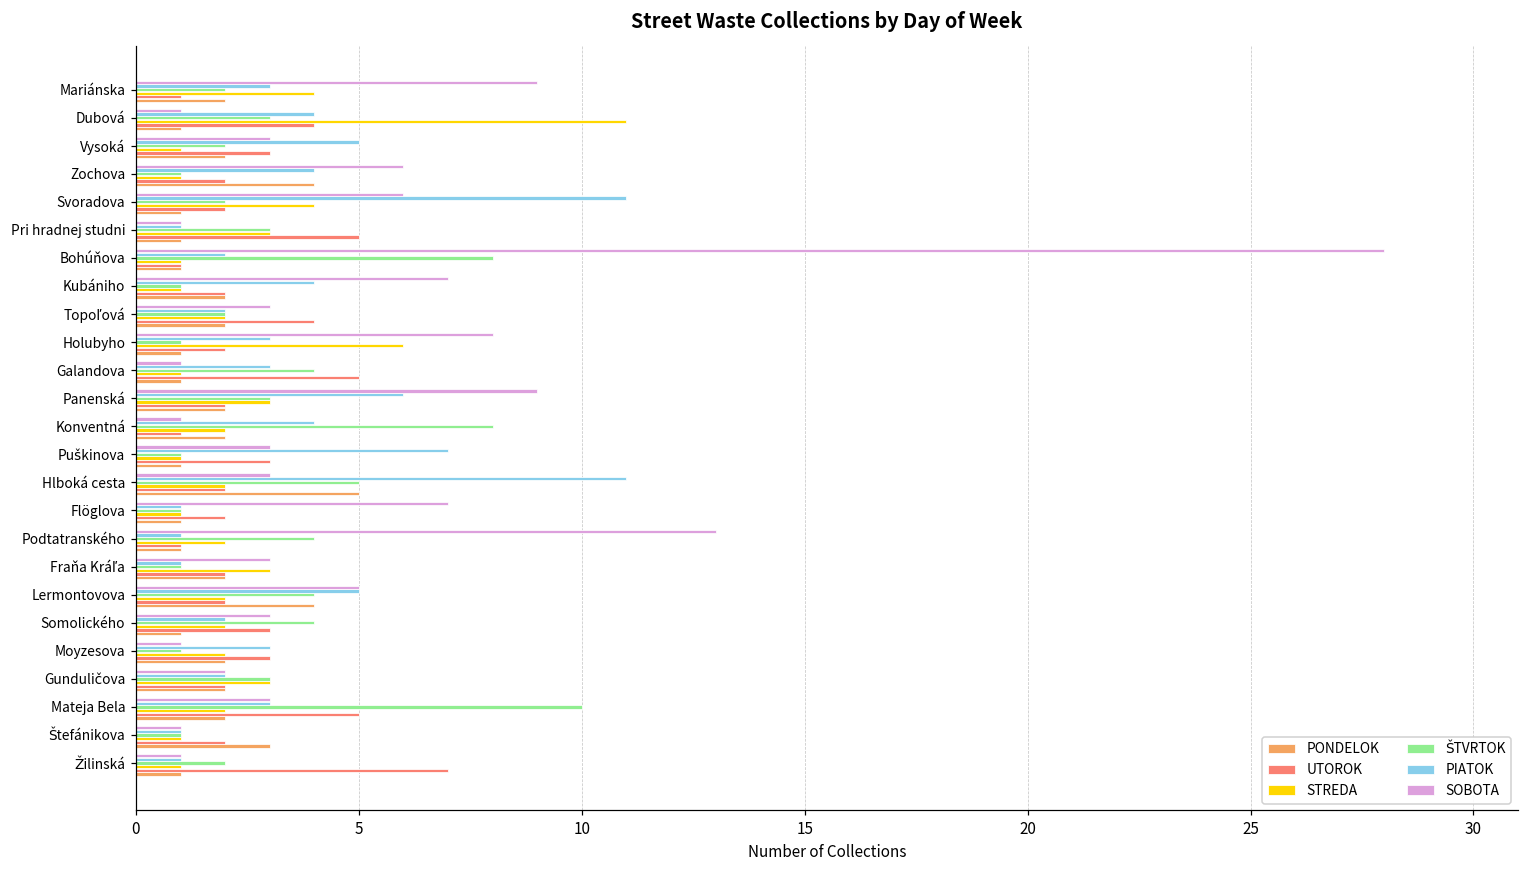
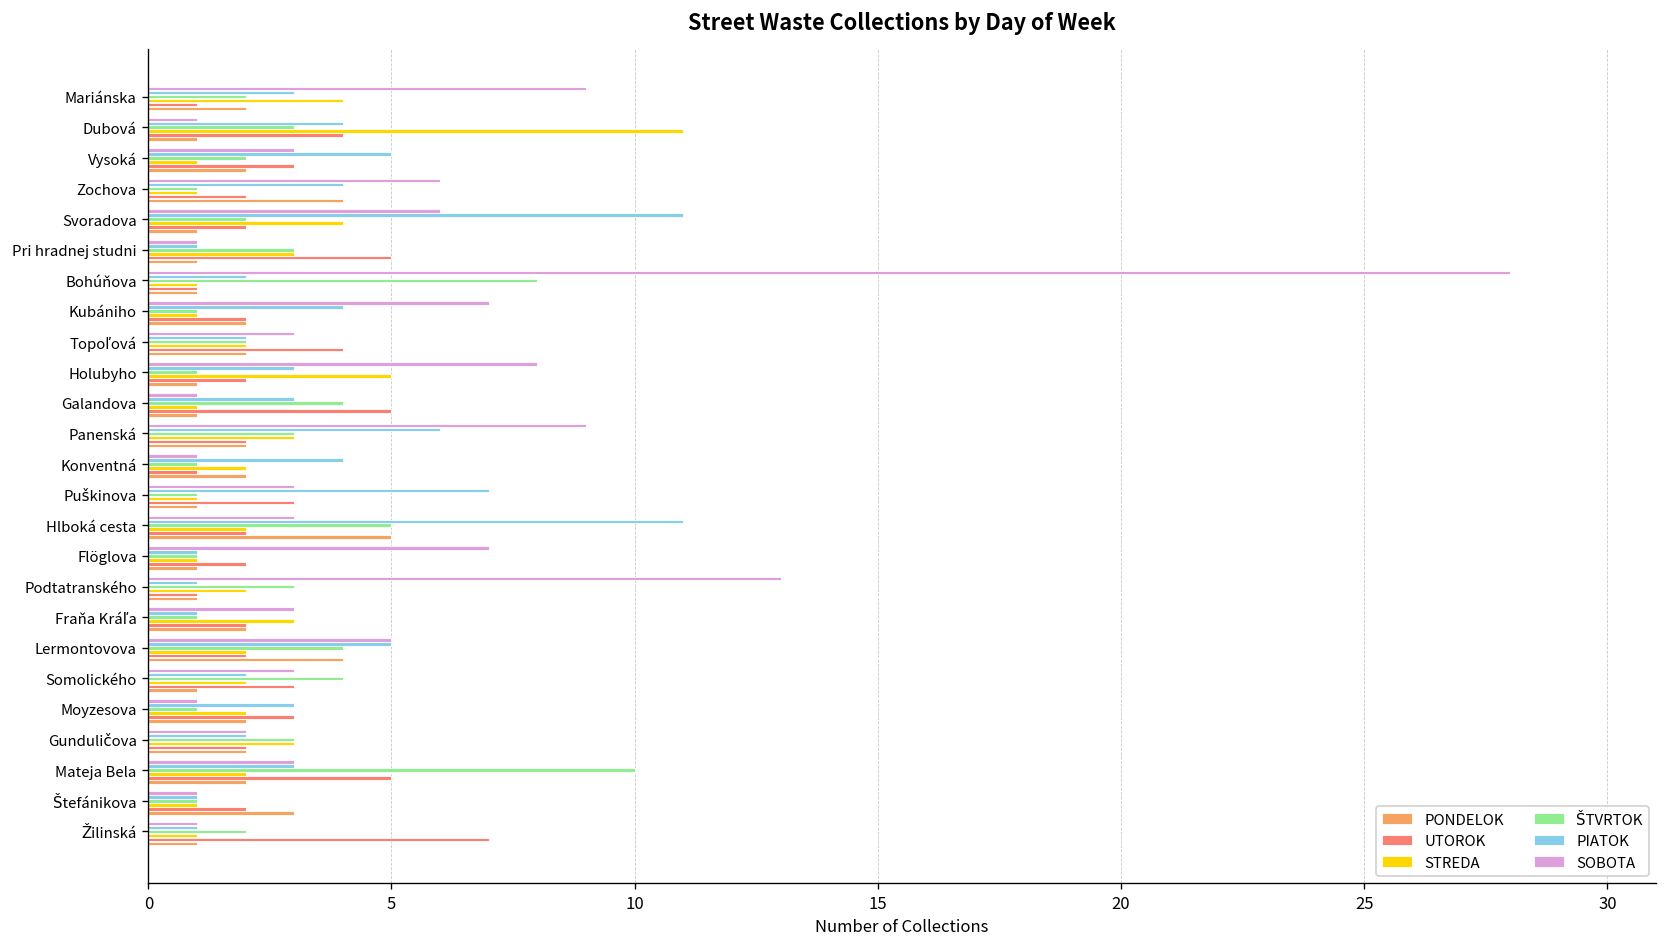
  {
    "STREDA": {
      "Mariánska": 4,
      "Dubová": 11,
      "Vysoká": 1,
      "Zochova": 1,
      "Svoradova": 4,
      "Pri hradnej studni": 3,
      "Bohúňova": 1,
      "Kubániho": 1,
      "Topoľová": 2,
-     "Holubyho": 6,
+     "Holubyho": 5,
      "Galandova": 1,
      "Panenská": 3,
      "Konventná": 2,
      "Puškinova": 1,
      "Hlboká cesta": 2,
      "Flöglova": 1,
      "Podtatranského": 2,
      "Fraňa Kráľa": 3,
      "Lermontovova": 2,
      "Somolického": 2,
      "Moyzesova": 2,
      "Gunduličova": 3,
      "Mateja Bela": 2,
      "Štefánikova": 1,
      "Žilinská": 1
    },
    "ŠTVRTOK": {
      "Mariánska": 2,
      "Dubová": 3,
      "Vysoká": 2,
      "Zochova": 1,
      "Svoradova": 2,
      "Pri hradnej studni": 3,
      "Bohúňova": 8,
      "Kubániho": 1,
      "Topoľová": 2,
      "Holubyho": 1,
      "Galandova": 4,
      "Panenská": 3,
-     "Konventná": 8,
+     "Konventná": 1,
      "Puškinova": 1,
      "Hlboká cesta": 5,
      "Flöglova": 1,
-     "Podtatranského": 4,
+     "Podtatranského": 3,
      "Fraňa Kráľa": 1,
      "Lermontovova": 4,
      "Somolického": 4,
      "Moyzesova": 1,
      "Gunduličova": 3,
      "Mateja Bela": 10,
      "Štefánikova": 1,
      "Žilinská": 2
    },
    "PIATOK": {
      "Mariánska": 3,
      "Dubová": 4,
      "Vysoká": 5,
      "Zochova": 4,
      "Svoradova": 11,
      "Pri hradnej studni": 1,
      "Bohúňova": 2,
      "Kubániho": 4,
      "Topoľová": 2,
      "Holubyho": 3,
      "Galandova": 3,
      "Panenská": 6,
      "Konventná": 4,
      "Puškinova": 7,
      "Hlboká cesta": 11,
      "Flöglova": 1,
      "Podtatranského": 1,
      "Fraňa Kráľa": 1,
      "Lermontovova": 5,
      "Somolického": 2,
      "Moyzesova": 3,
      "Gunduličova": 2,
      "Mateja Bela": 3,
      "Štefánikova": 1,
      "Žilinská": 1
    },
    "SOBOTA": {
      "Mariánska": 9,
      "Dubová": 1,
      "Vysoká": 3,
      "Zochova": 6,
      "Svoradova": 6,
      "Pri hradnej studni": 1,
      "Bohúňova": 28,
      "Kubániho": 7,
      "Topoľová": 3,
      "Holubyho": 8,
      "Galandova": 1,
      "Panenská": 9,
      "Konventná": 1,
      "Puškinova": 3,
      "Hlboká cesta": 3,
      "Flöglova": 7,
      "Podtatranského": 13,
      "Fraňa Kráľa": 3,
      "Lermontovova": 5,
      "Somolického": 3,
      "Moyzesova": 1,
      "Gunduličova": 2,
      "Mateja Bela": 3,
      "Štefánikova": 1,
      "Žilinská": 1
    }
  }
